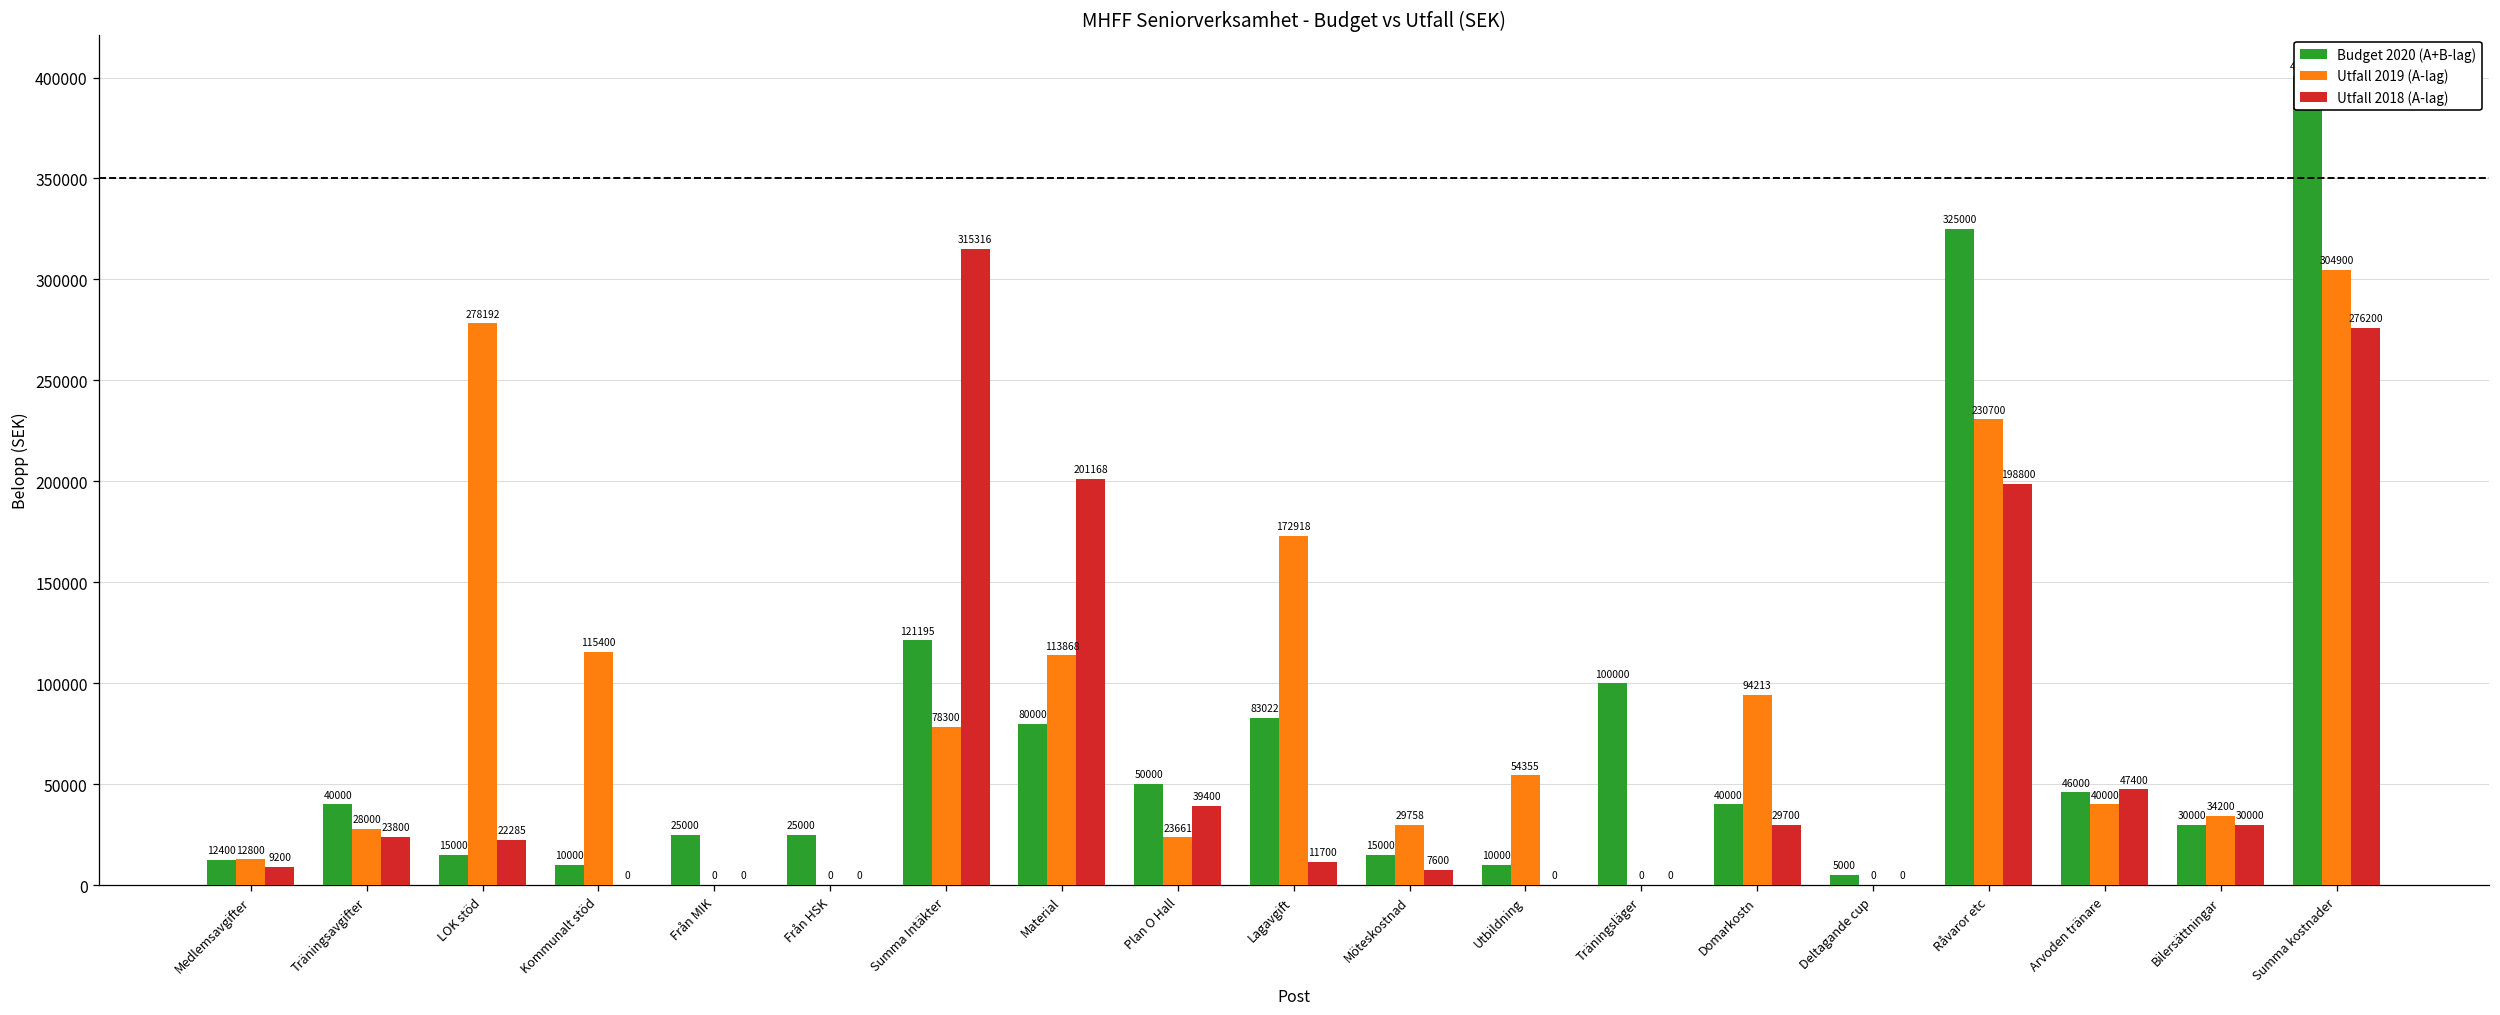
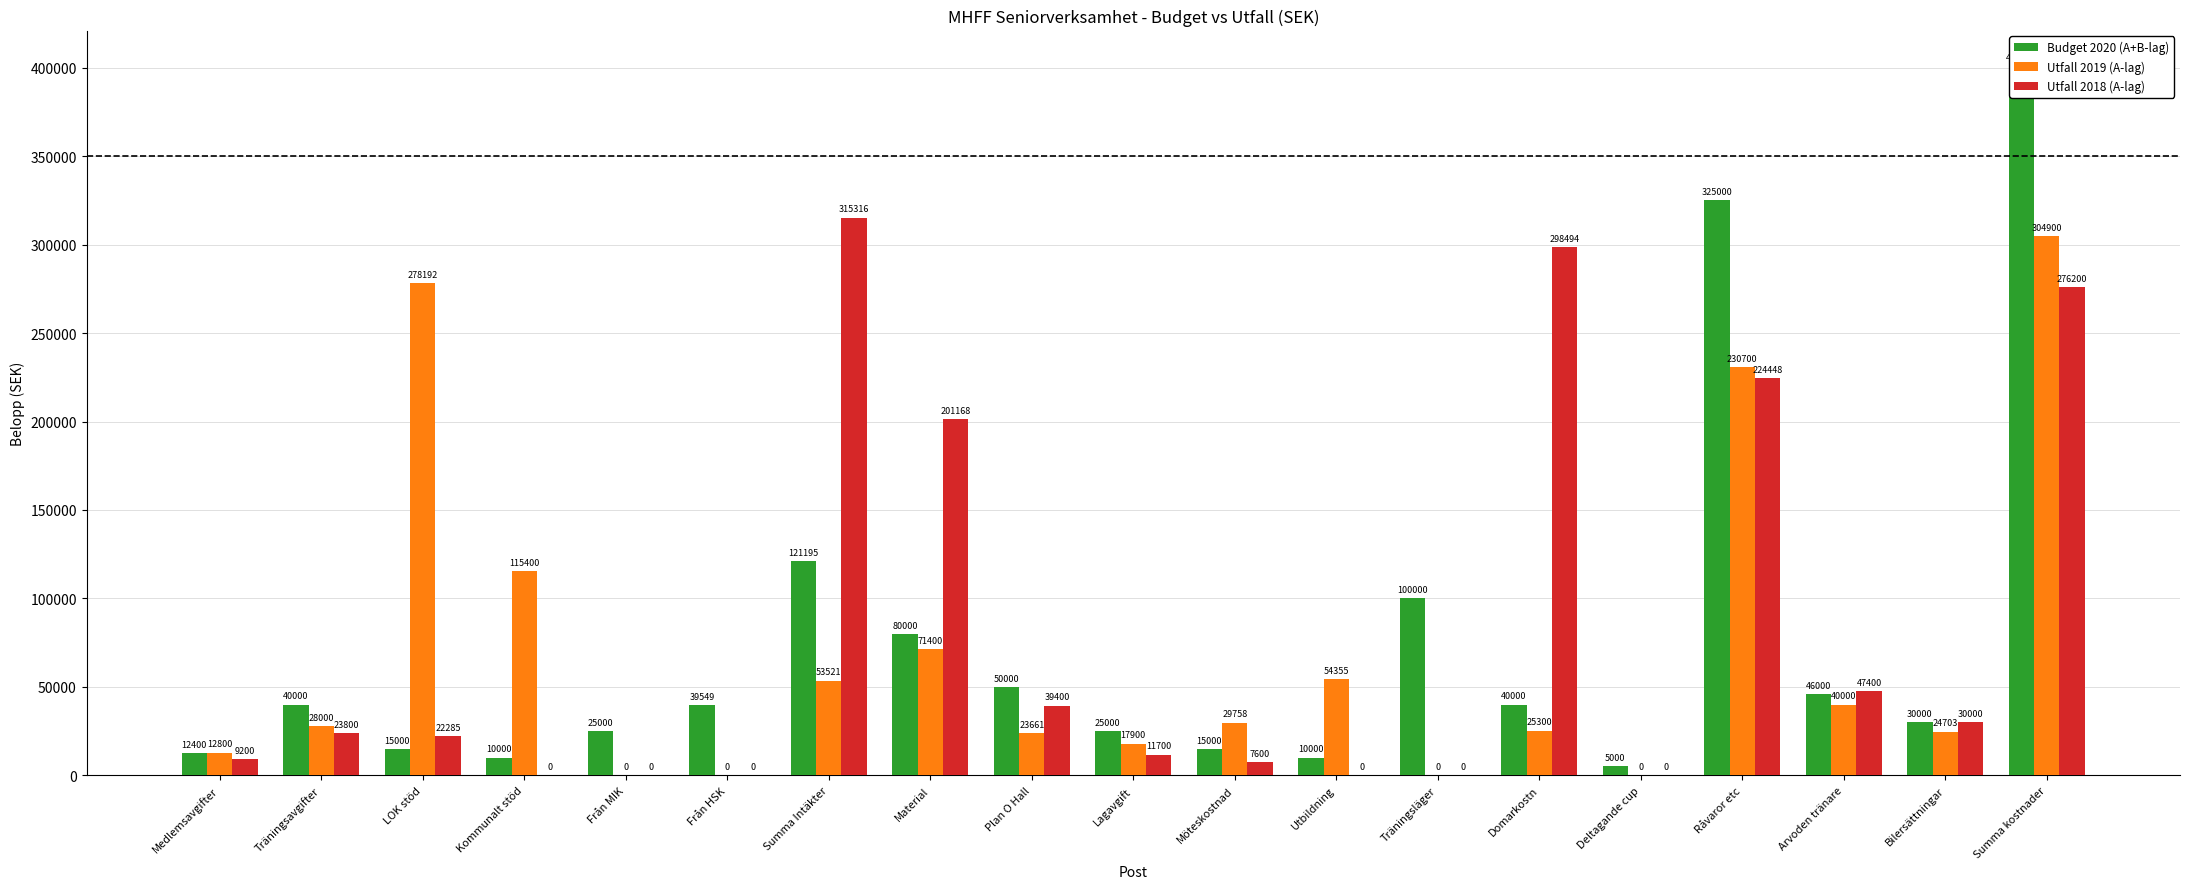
  {
    "Budget 2020 (A+B-lag)": {
      "Medlemsavgifter": 12400,
      "Träningsavgifter": 40000,
      "LOK stöd": 15000,
      "Kommunalt stöd": 10000,
      "Från MIK": 25000,
-     "Från HSK": 25000,
+     "Från HSK": 39549,
      "Summa Intäkter": 121195,
      "Material": 80000,
      "Plan O Hall": 50000,
-     "Lagavgift": 83022,
+     "Lagavgift": 25000,
      "Möteskostnad": 15000,
      "Utbildning": 10000,
      "Träningsläger": 100000,
      "Domarkostn": 40000,
      "Deltagande cup": 5000,
      "Råvaror etc": 325000,
      "Arvoden tränare": 46000,
      "Bilersättningar": 30000
    },
    "Utfall 2019 (A-lag)": {
      "Medlemsavgifter": 12800,
      "Träningsavgifter": 28000,
      "LOK stöd": 278192,
      "Kommunalt stöd": 115400,
      "Från MIK": 0,
      "Från HSK": 0,
-     "Summa Intäkter": 78300,
-     "Material": 113868,
+     "Summa Intäkter": 53521,
+     "Material": 71400,
      "Plan O Hall": 23661,
-     "Lagavgift": 172918,
+     "Lagavgift": 17900,
      "Möteskostnad": 29758,
      "Utbildning": 54355,
      "Träningsläger": 0,
-     "Domarkostn": 94213,
+     "Domarkostn": 25300,
      "Deltagande cup": 0,
      "Råvaror etc": 230700,
      "Arvoden tränare": 40000,
-     "Bilersättningar": 34200,
+     "Bilersättningar": 24703,
      "Summa kostnader": 304900
    },
    "Utfall 2018 (A-lag)": {
      "Medlemsavgifter": 9200,
      "Träningsavgifter": 23800,
      "LOK stöd": 22285,
      "Kommunalt stöd": 0,
      "Från MIK": 0,
      "Från HSK": 0,
      "Summa Intäkter": 315316,
      "Material": 201168,
      "Plan O Hall": 39400,
      "Lagavgift": 11700,
      "Möteskostnad": 7600,
      "Utbildning": 0,
      "Träningsläger": 0,
-     "Domarkostn": 29700,
+     "Domarkostn": 298494,
      "Deltagande cup": 0,
-     "Råvaror etc": 198800,
+     "Råvaror etc": 224448,
      "Arvoden tränare": 47400,
      "Bilersättningar": 30000,
      "Summa kostnader": 276200
    }
  }
